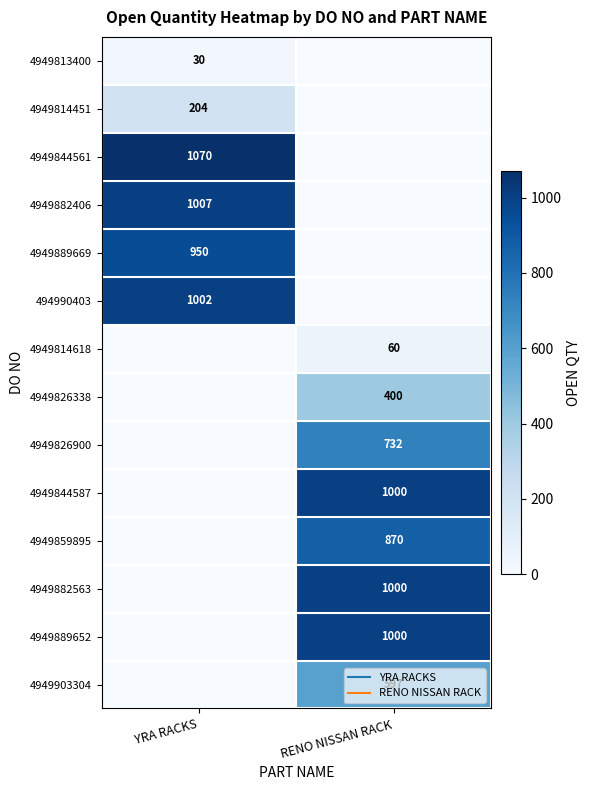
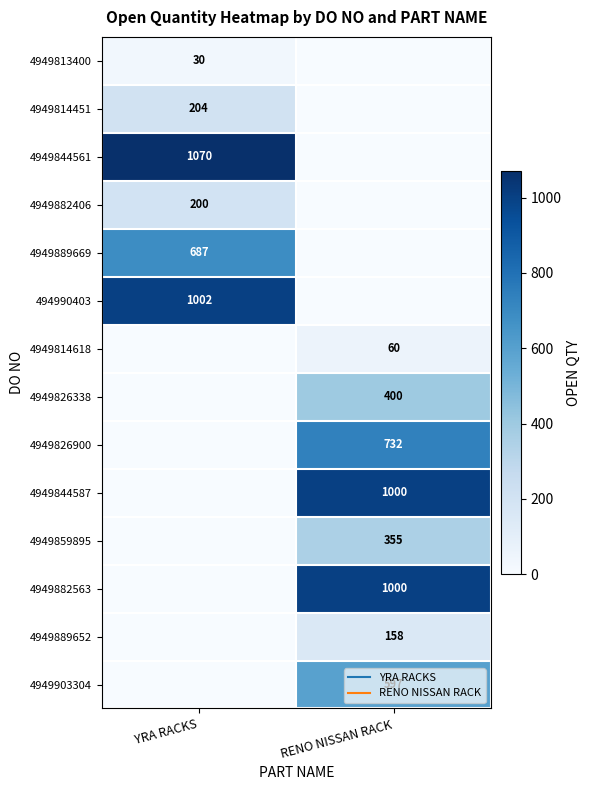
  {
    "4949813400": {
      "YRA RACKS": 30
    },
    "4949814451": {
      "YRA RACKS": 204
    },
    "4949844561": {
      "YRA RACKS": 1070
    },
    "4949882406": {
-     "YRA RACKS": 1007
+     "YRA RACKS": 200
    },
    "4949889669": {
-     "YRA RACKS": 950
+     "YRA RACKS": 687
    },
    "494990403": {
      "YRA RACKS": 1002
    },
    "4949814618": {
      "RENO NISSAN RACK": 60
    },
    "4949826338": {
      "RENO NISSAN RACK": 400
    },
    "4949826900": {
      "RENO NISSAN RACK": 732
    },
    "4949844587": {
      "RENO NISSAN RACK": 1000
    },
    "4949859895": {
-     "RENO NISSAN RACK": 870
+     "RENO NISSAN RACK": 355
    },
    "4949882563": {
      "RENO NISSAN RACK": 1000
    },
    "4949889652": {
-     "RENO NISSAN RACK": 1000
+     "RENO NISSAN RACK": 158
    }
  }
